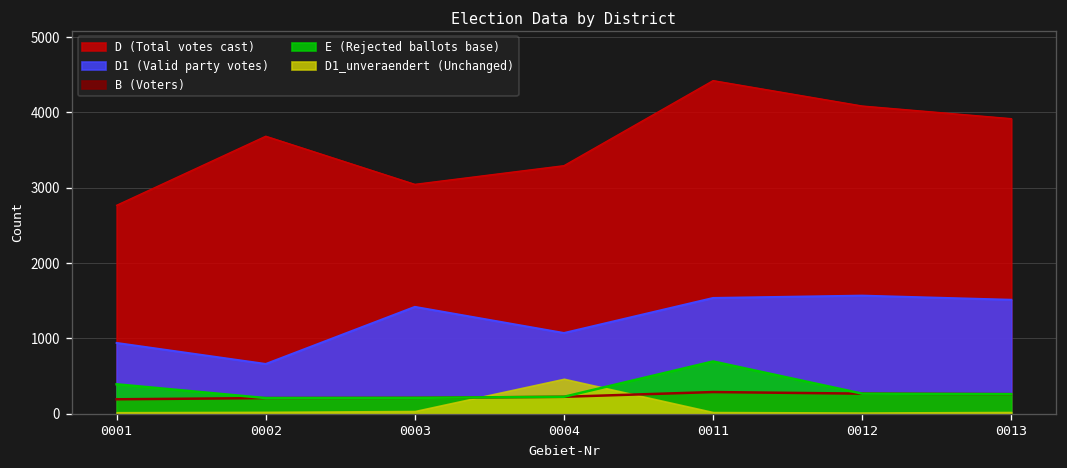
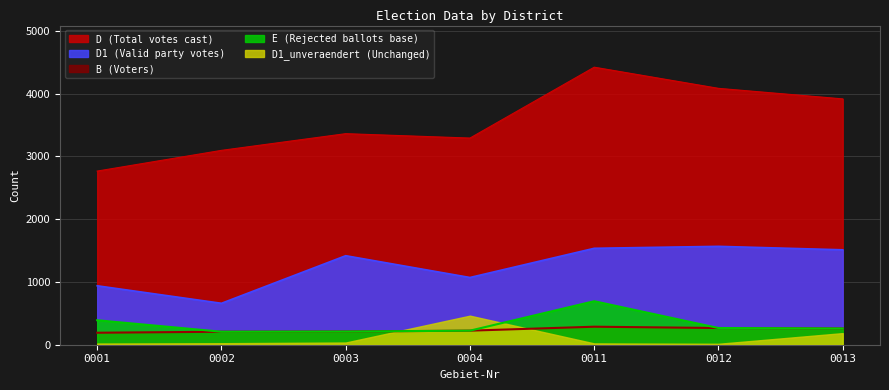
  {
    "D (Total votes cast)": {
      "0001": 2800,
-     "0002": 3700,
-     "0003": 3000,
+     "0002": 3100,
+     "0003": 3400,
      "0004": 3300,
      "0011": 4400,
      "0012": 4100,
      "0013": 3900
    },
    "D1 (Valid party votes)": {
      "0001": 900,
      "0002": 700,
      "0003": 1400,
      "0004": 1100,
      "0011": 1500,
      "0012": 1600,
      "0013": 1500
    },
    "B (Voters)": {
      "0001": 200,
      "0011": 300
    },
    "E (Rejected ballots base)": {
      "0001": 400,
      "0011": 700
    },
    "D1_unveraendert (Unchanged)": {
      "0004": 500,
-     "0013": 0
+     "0013": 200
    }
  }
